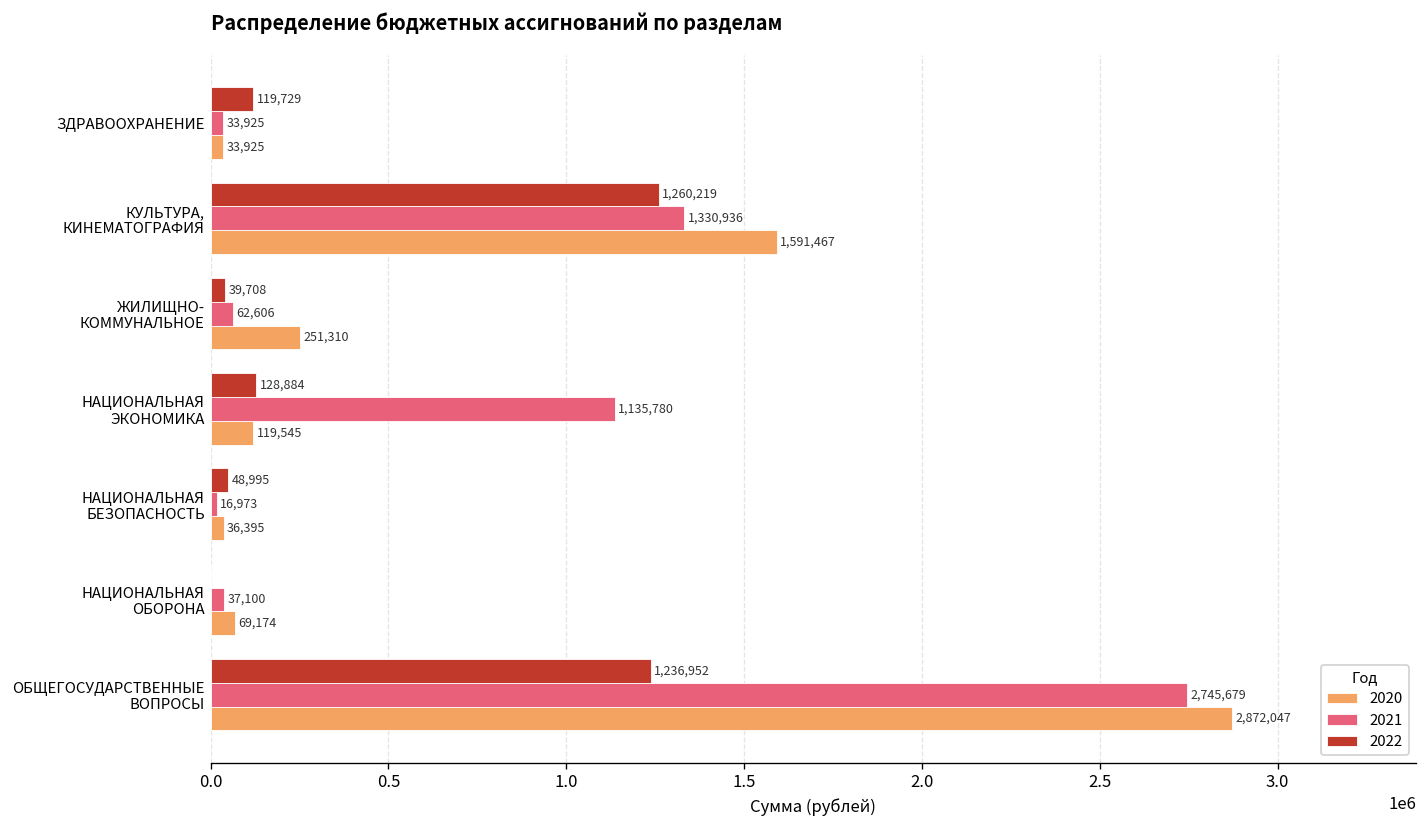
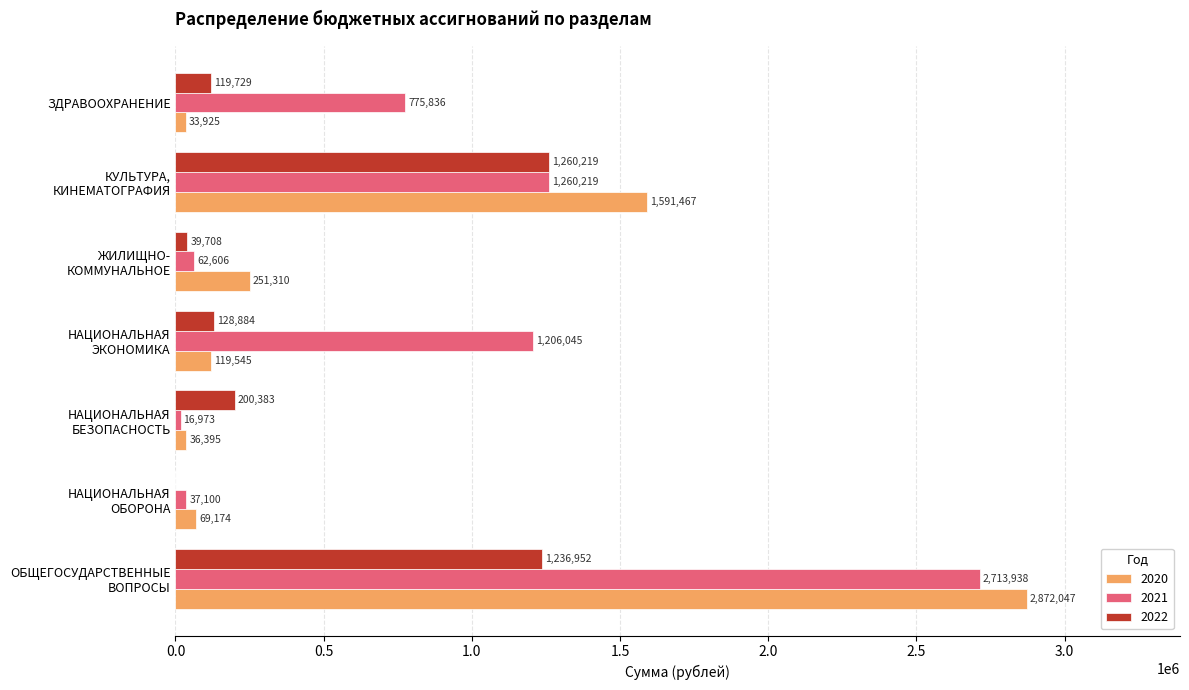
  {
    "2020": {
      "ЗДРАВООХРАНЕНИЕ": "33,925",
      "КУЛЬТУРА, КИНЕМАТОГРАФИЯ": "1,591,467",
      "ЖИЛИЩНО- КОММУНАЛЬНОЕ": "251,310",
      "НАЦИОНАЛЬНАЯ ЭКОНОМИКА": "119,545",
      "НАЦИОНАЛЬНАЯ БЕЗОПАСНОСТЬ": "36,395",
      "НАЦИОНАЛЬНАЯ ОБОРОНА": "69,174",
      "ОБЩЕГОСУДАРСТВЕННЫЕ ВОПРОСЫ": "2,872,047"
    },
    "2021": {
-     "ЗДРАВООХРАНЕНИЕ": "33,925",
-     "КУЛЬТУРА, КИНЕМАТОГРАФИЯ": "1,330,936",
+     "ЗДРАВООХРАНЕНИЕ": "775,836",
+     "КУЛЬТУРА, КИНЕМАТОГРАФИЯ": "1,260,219",
      "ЖИЛИЩНО- КОММУНАЛЬНОЕ": "62,606",
-     "НАЦИОНАЛЬНАЯ ЭКОНОМИКА": "1,135,780",
+     "НАЦИОНАЛЬНАЯ ЭКОНОМИКА": "1,206,045",
      "НАЦИОНАЛЬНАЯ БЕЗОПАСНОСТЬ": "16,973",
      "НАЦИОНАЛЬНАЯ ОБОРОНА": "37,100",
-     "ОБЩЕГОСУДАРСТВЕННЫЕ ВОПРОСЫ": "2,745,679"
+     "ОБЩЕГОСУДАРСТВЕННЫЕ ВОПРОСЫ": "2,713,938"
    },
    "2022": {
      "ЗДРАВООХРАНЕНИЕ": "119,729",
      "КУЛЬТУРА, КИНЕМАТОГРАФИЯ": "1,260,219",
      "ЖИЛИЩНО- КОММУНАЛЬНОЕ": "39,708",
      "НАЦИОНАЛЬНАЯ ЭКОНОМИКА": "128,884",
-     "НАЦИОНАЛЬНАЯ БЕЗОПАСНОСТЬ": "48,995",
+     "НАЦИОНАЛЬНАЯ БЕЗОПАСНОСТЬ": "200,383",
      "ОБЩЕГОСУДАРСТВЕННЫЕ ВОПРОСЫ": "1,236,952"
    }
  }
